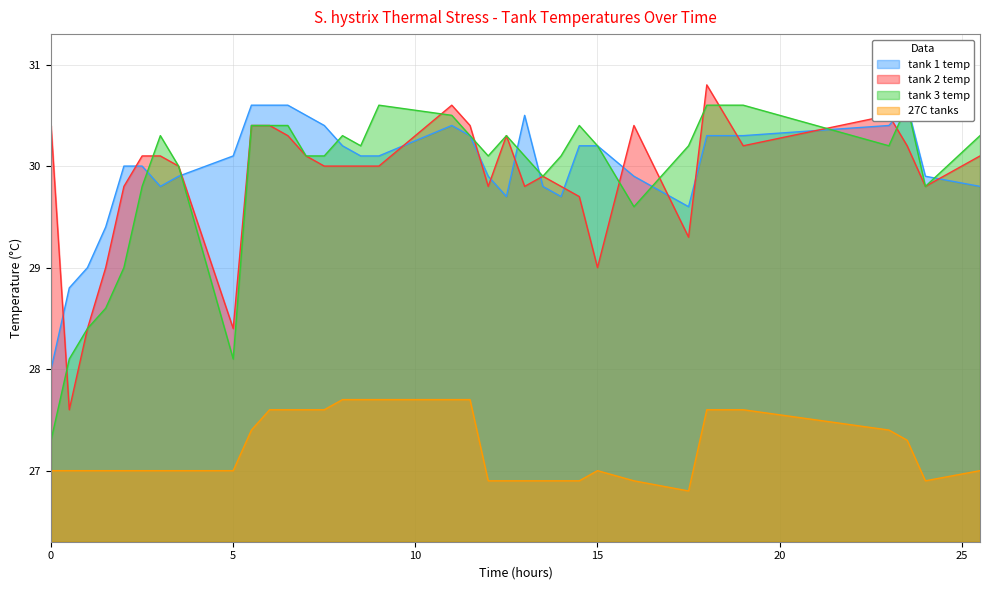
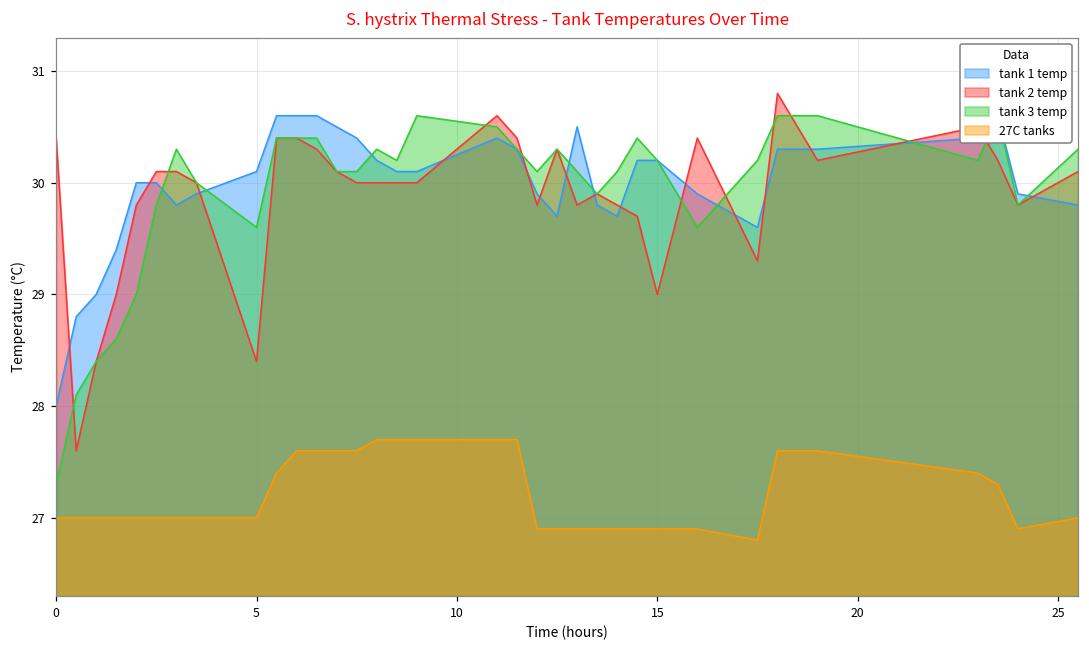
  {
    "tank 1 temp": {
      "0": 28.0,
      "5": 30.1
    },
    "tank 2 temp": {
      "0": 30.4,
      "5": 28.4,
      "15": 29.0
    },
    "tank 3 temp": {
      "0": 27.3,
-     "5": 28.1
+     "5": 29.6
    },
    "27C tanks": {
      "0": 27.0,
      "5": 27.0,
-     "15": 27.0
+     "15": 26.9
    }
  }
